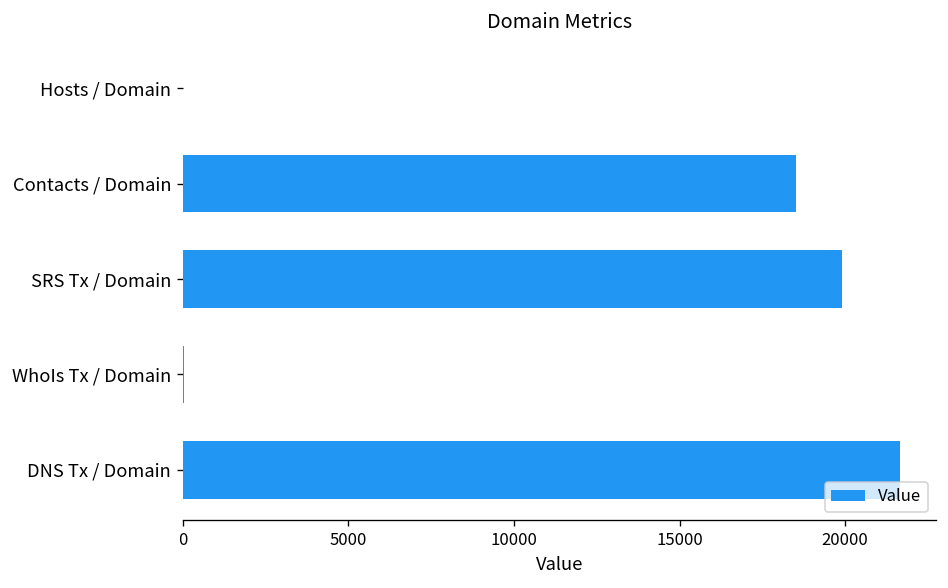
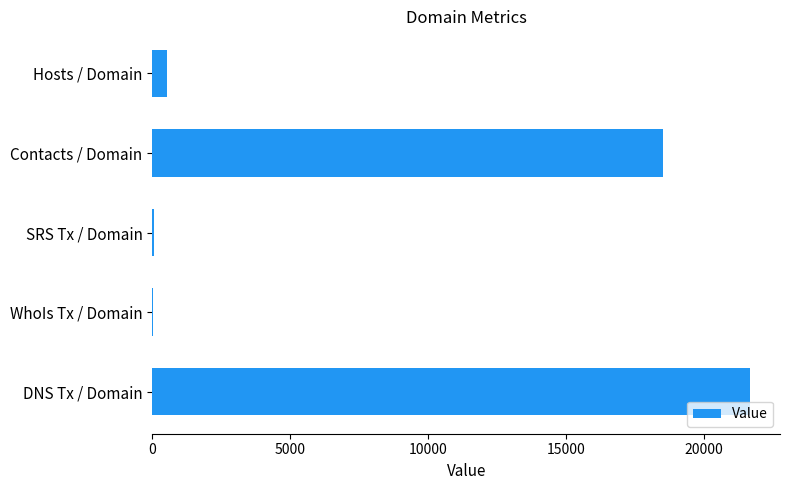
  {
-   "Hosts / Domain": 0,
+   "Hosts / Domain": 500,
    "Contacts / Domain": 18500,
-   "SRS Tx / Domain": 19900,
+   "SRS Tx / Domain": 100,
    "DNS Tx / Domain": 21700
  }
